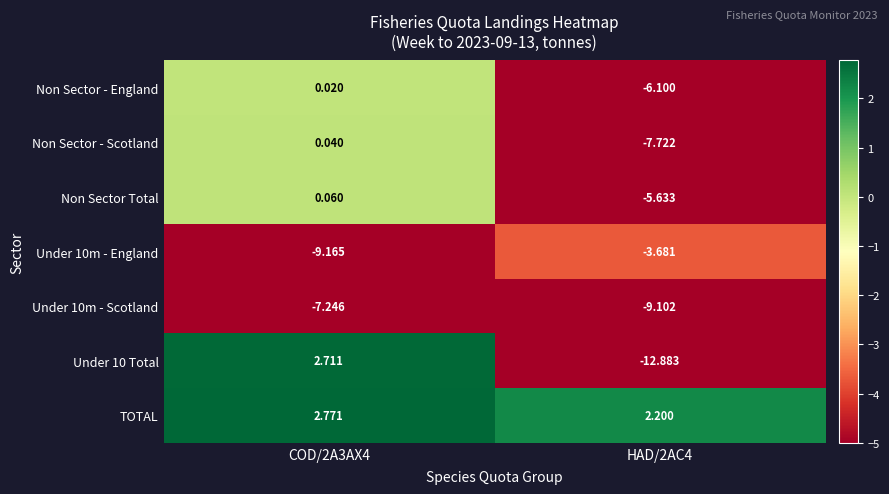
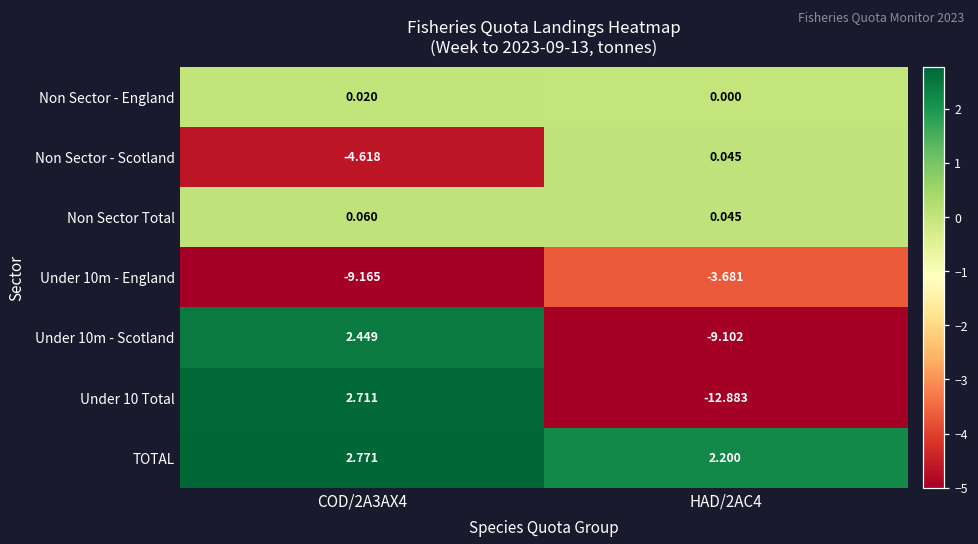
  {
    "Non Sector - England": {
      "COD/2A3AX4": 0.020,
-     "HAD/2AC4": -6.100
+     "HAD/2AC4": 0.000
    },
    "Non Sector - Scotland": {
-     "COD/2A3AX4": 0.040,
-     "HAD/2AC4": -7.722
+     "COD/2A3AX4": -4.618,
+     "HAD/2AC4": 0.045
    },
    "Non Sector Total": {
      "COD/2A3AX4": 0.060,
-     "HAD/2AC4": -5.633
+     "HAD/2AC4": 0.045
    },
    "Under 10m - England": {
      "COD/2A3AX4": -9.165,
      "HAD/2AC4": -3.681
    },
    "Under 10m - Scotland": {
-     "COD/2A3AX4": -7.246,
+     "COD/2A3AX4": 2.449,
      "HAD/2AC4": -9.102
    },
    "Under 10 Total": {
      "COD/2A3AX4": 2.711,
      "HAD/2AC4": -12.883
    },
    "TOTAL": {
      "COD/2A3AX4": 2.771,
      "HAD/2AC4": 2.200
    }
  }
